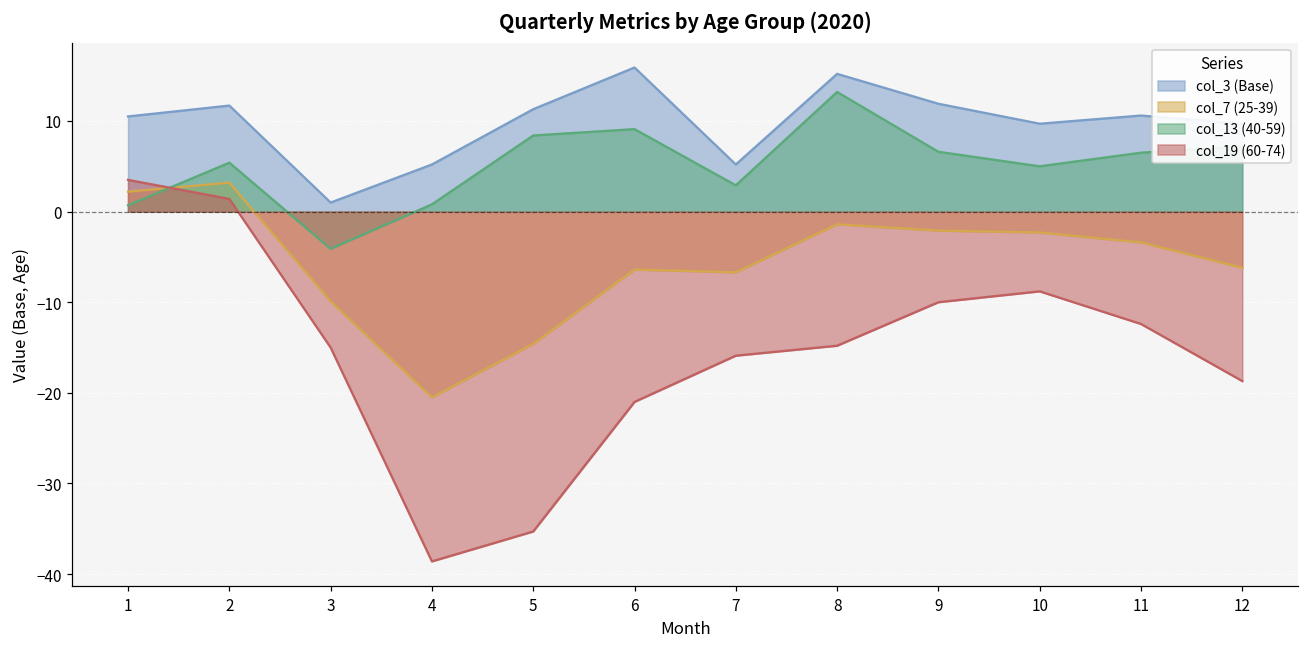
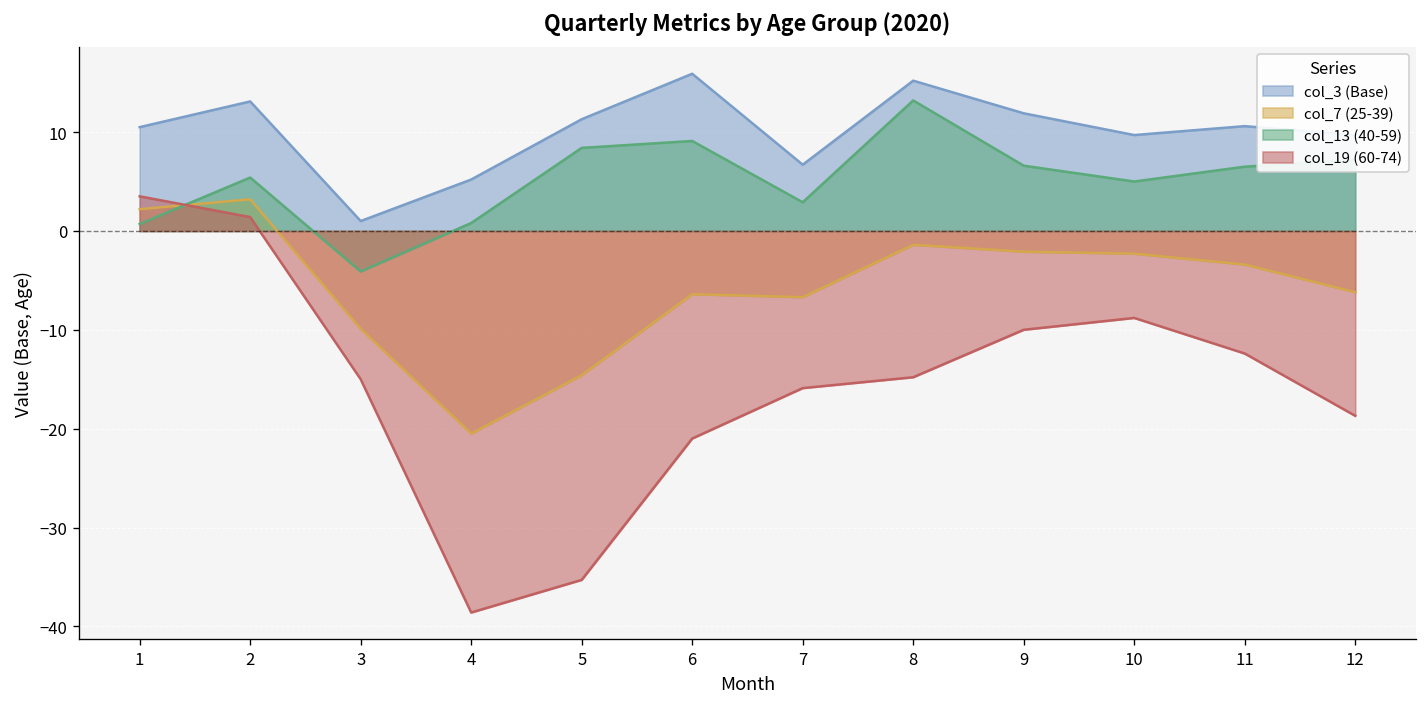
  {
    "col_3 (Base)": {
      "1": 11,
-     "2": 12,
+     "2": 13,
      "3": 1,
      "4": 5,
      "5": 11,
      "6": 16,
-     "7": 5,
+     "7": 7,
      "8": 15,
      "9": 12,
      "10": 10,
      "11": 11
    }
  }
